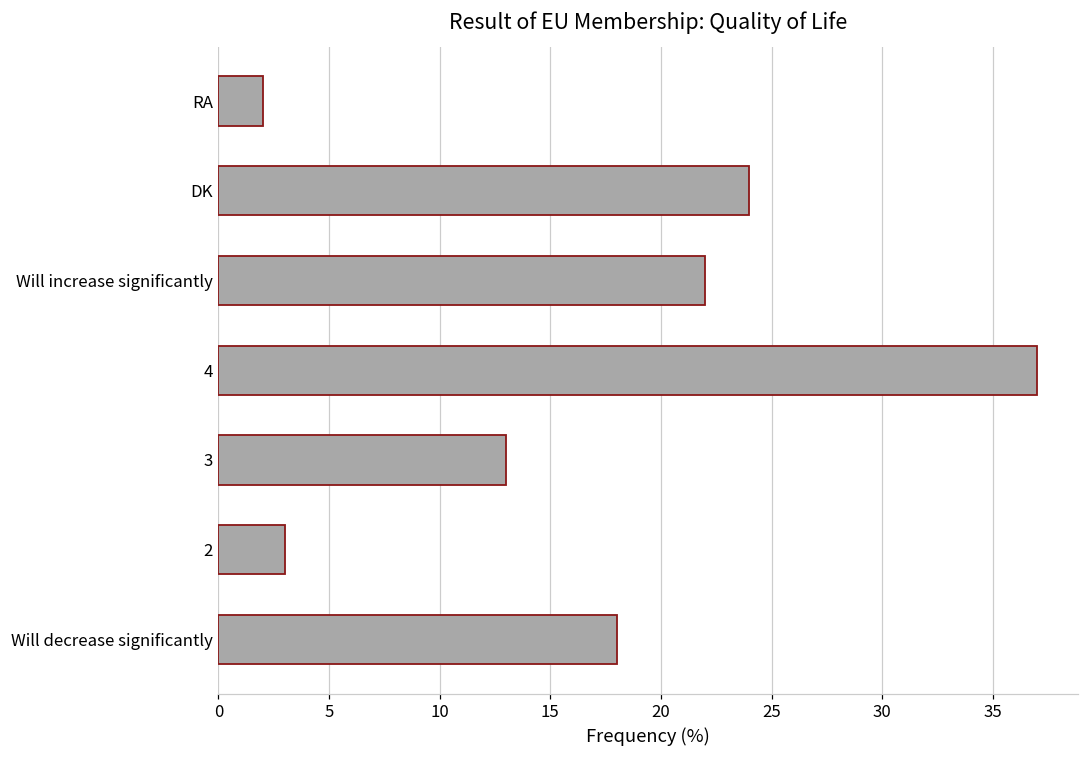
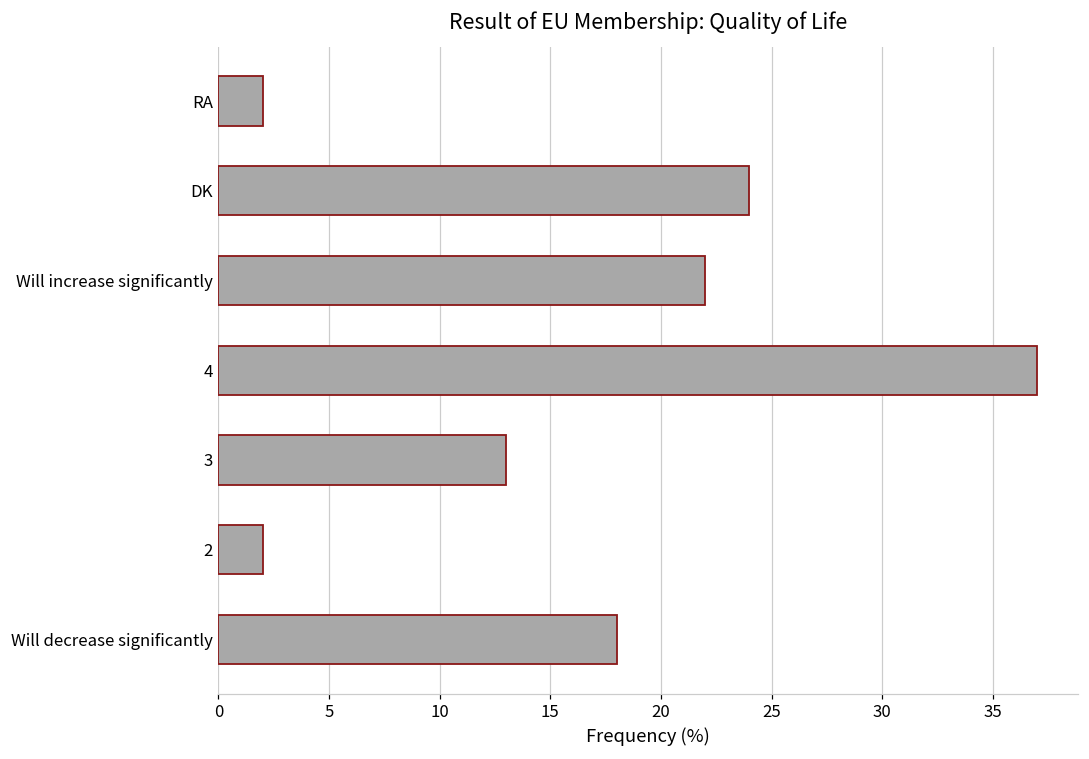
  {
    "RA": 2,
    "DK": 24,
    "Will increase significantly": 22,
    "4": 37,
    "3": 13,
-   "2": 3,
+   "2": 2,
    "Will decrease significantly": 18
  }
